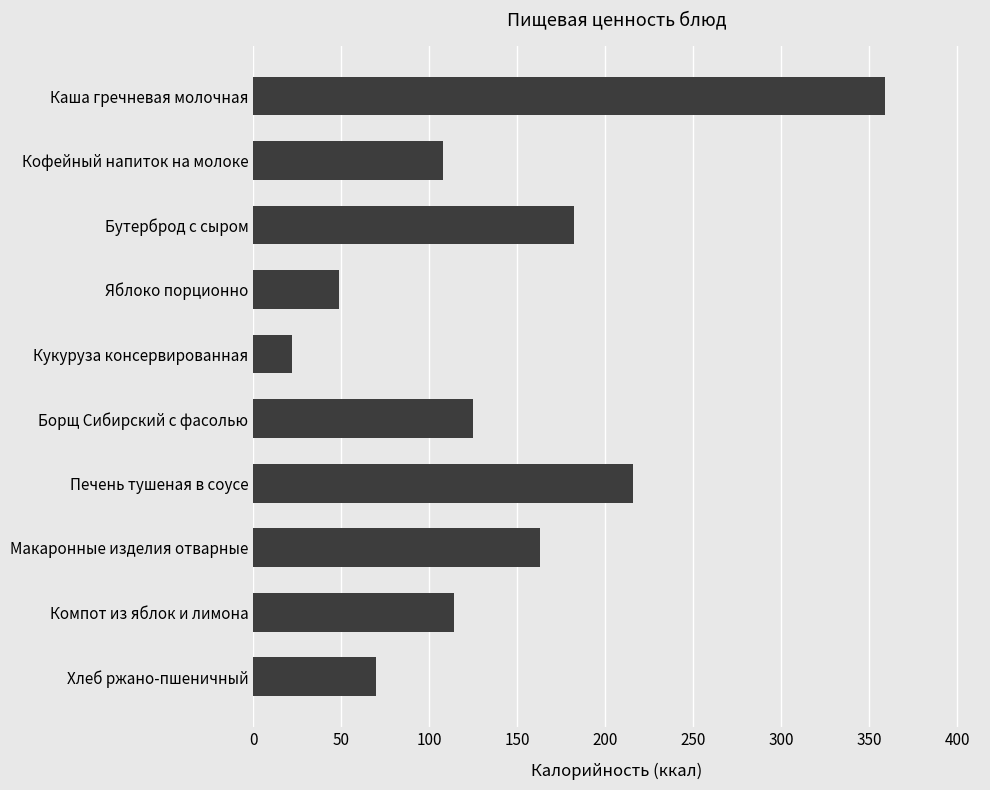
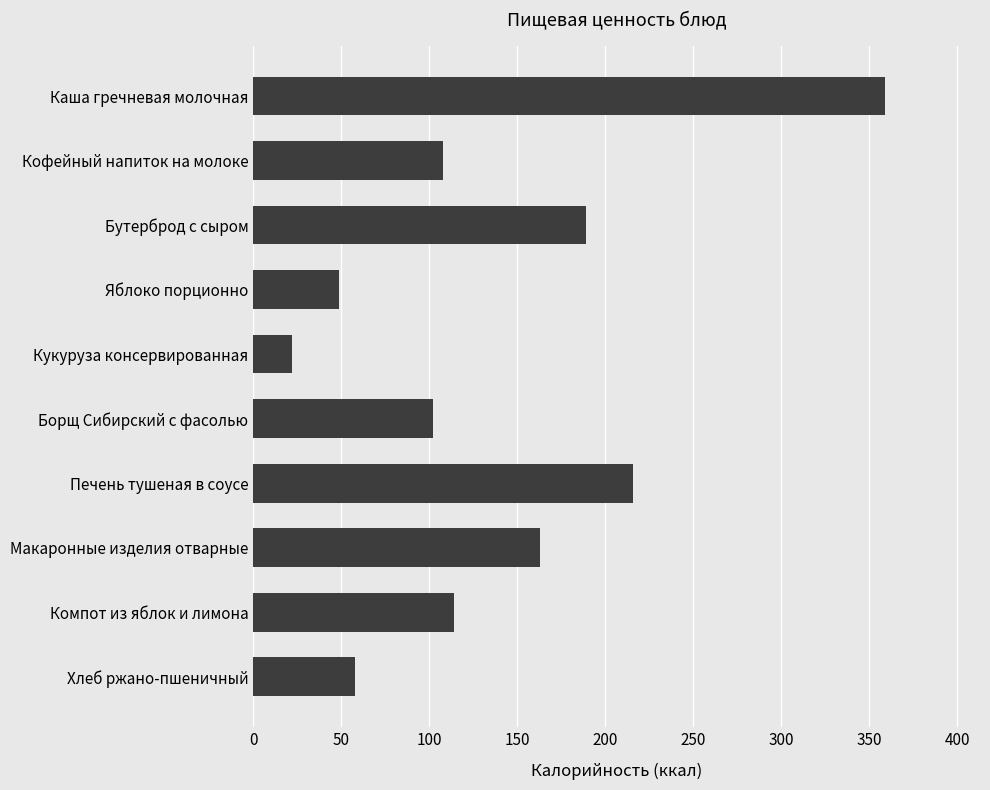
  {
    "Каша гречневая молочная": 359,
    "Кофейный напиток на молоке": 108,
-   "Бутерброд с сыром": 182,
+   "Бутерброд с сыром": 189,
    "Яблоко порционно": 49,
    "Кукуруза консервированная": 22,
-   "Борщ Сибирский с фасолью": 125,
+   "Борщ Сибирский с фасолью": 102,
    "Печень тушеная в соусе": 216,
    "Макаронные изделия отварные": 163,
    "Компот из яблок и лимона": 114,
-   "Хлеб ржано-пшеничный": 70
+   "Хлеб ржано-пшеничный": 58
  }
